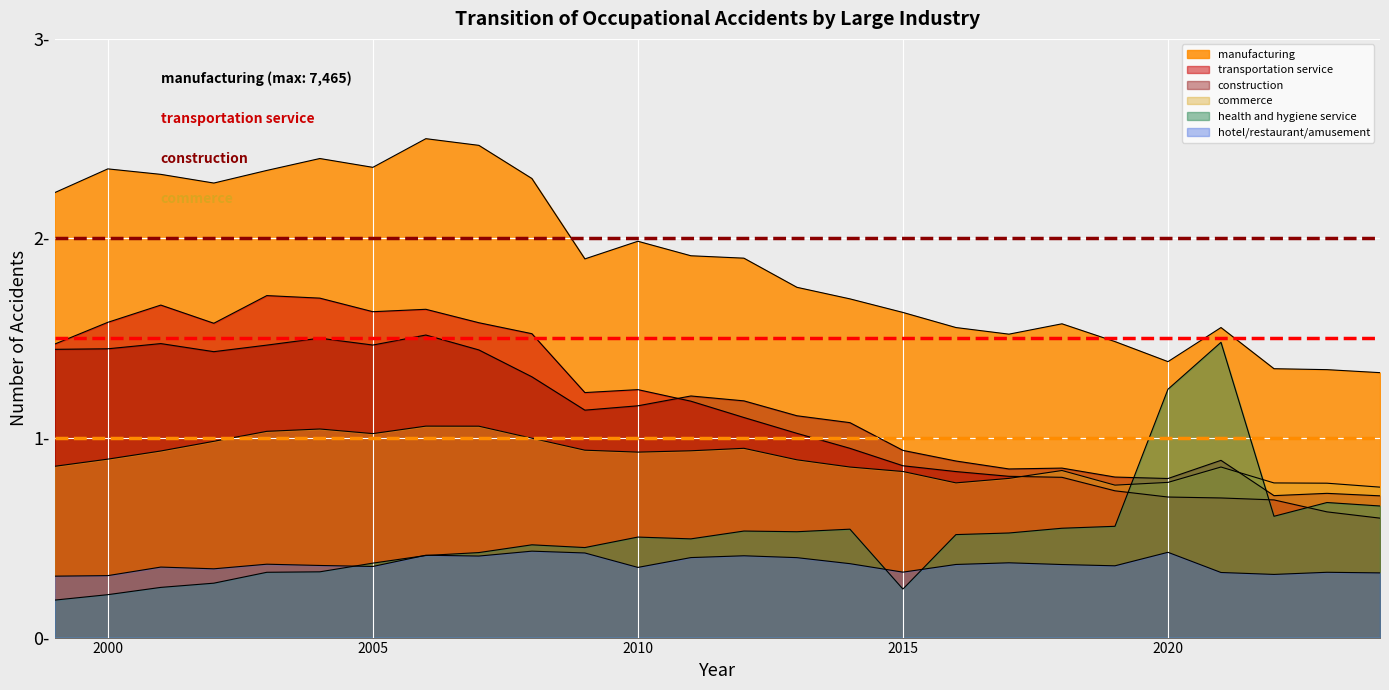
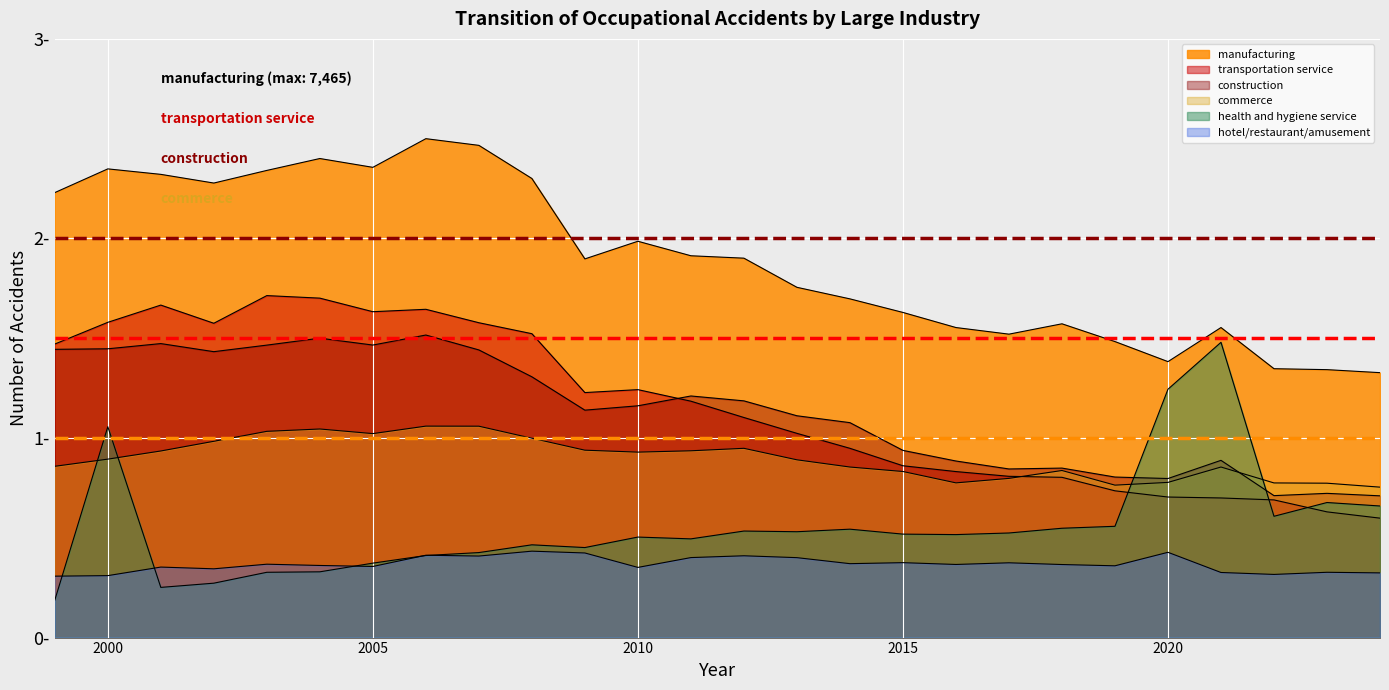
  {
    "health and hygiene service": {
-     "2000": "0.22-",
+     "2000": "1.06-",
      "2005": "0.37-",
      "2010": "0.50-",
-     "2015": "0.24-",
+     "2015": "0.52-",
      "2020": "1.24-"
    },
    "hotel/restaurant/amusement": {
      "2000": "0.31-",
      "2005": "0.36-",
      "2010": "0.35-",
-     "2015": "0.33-",
+     "2015": "0.38-",
      "2020": "0.43-"
    }
  }
